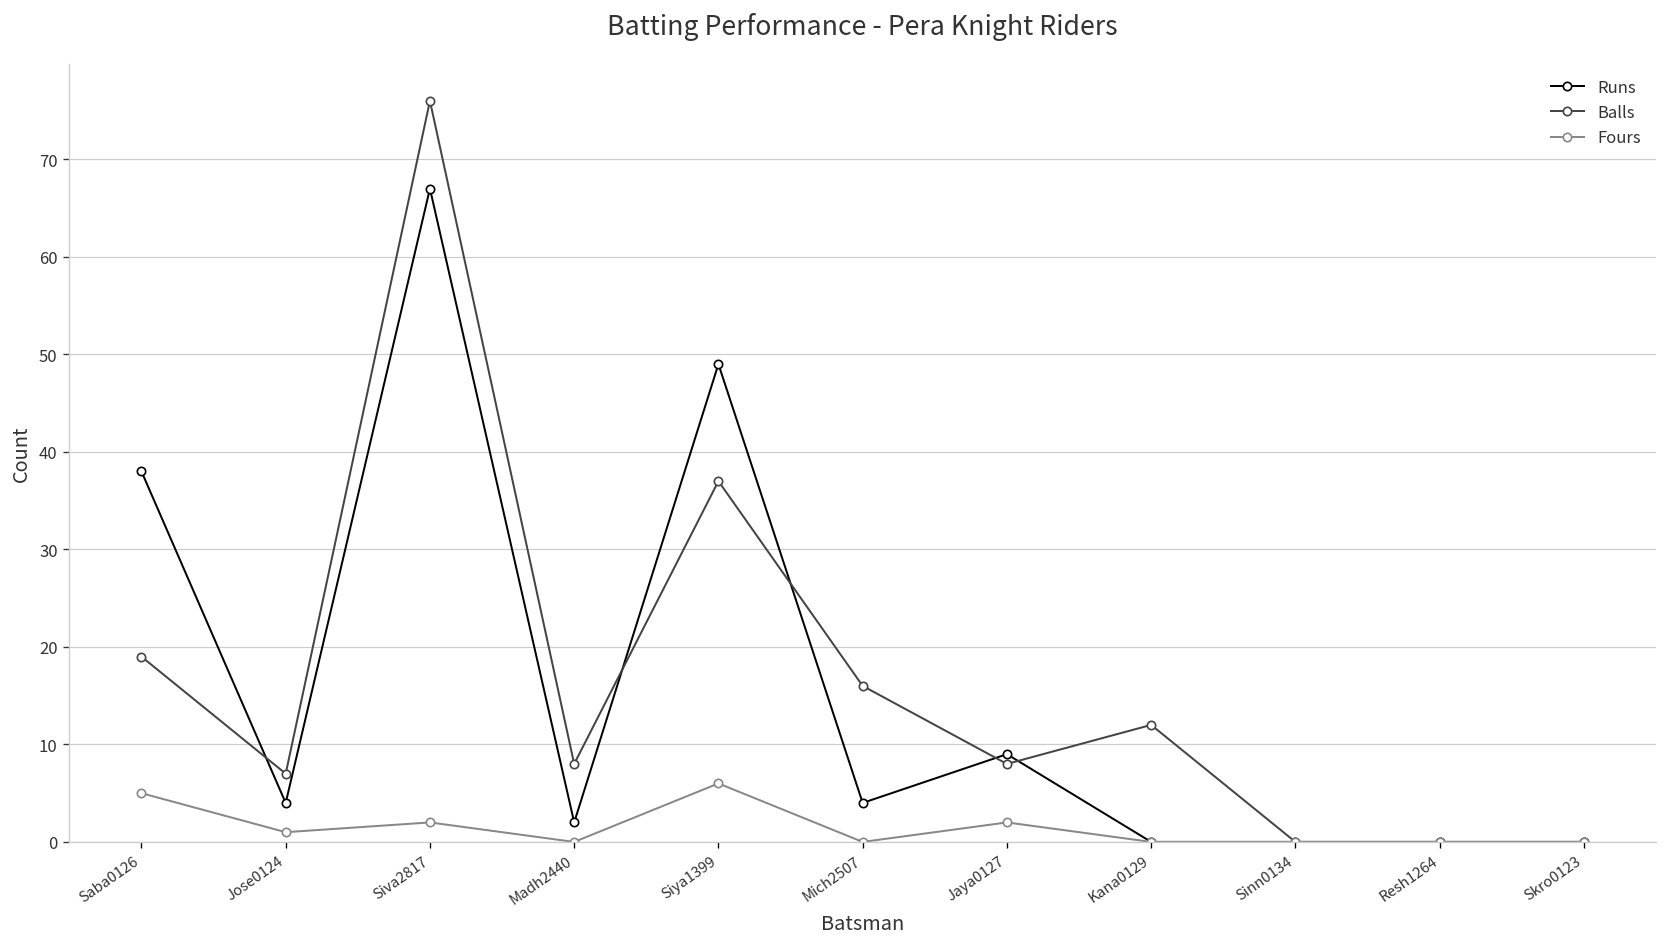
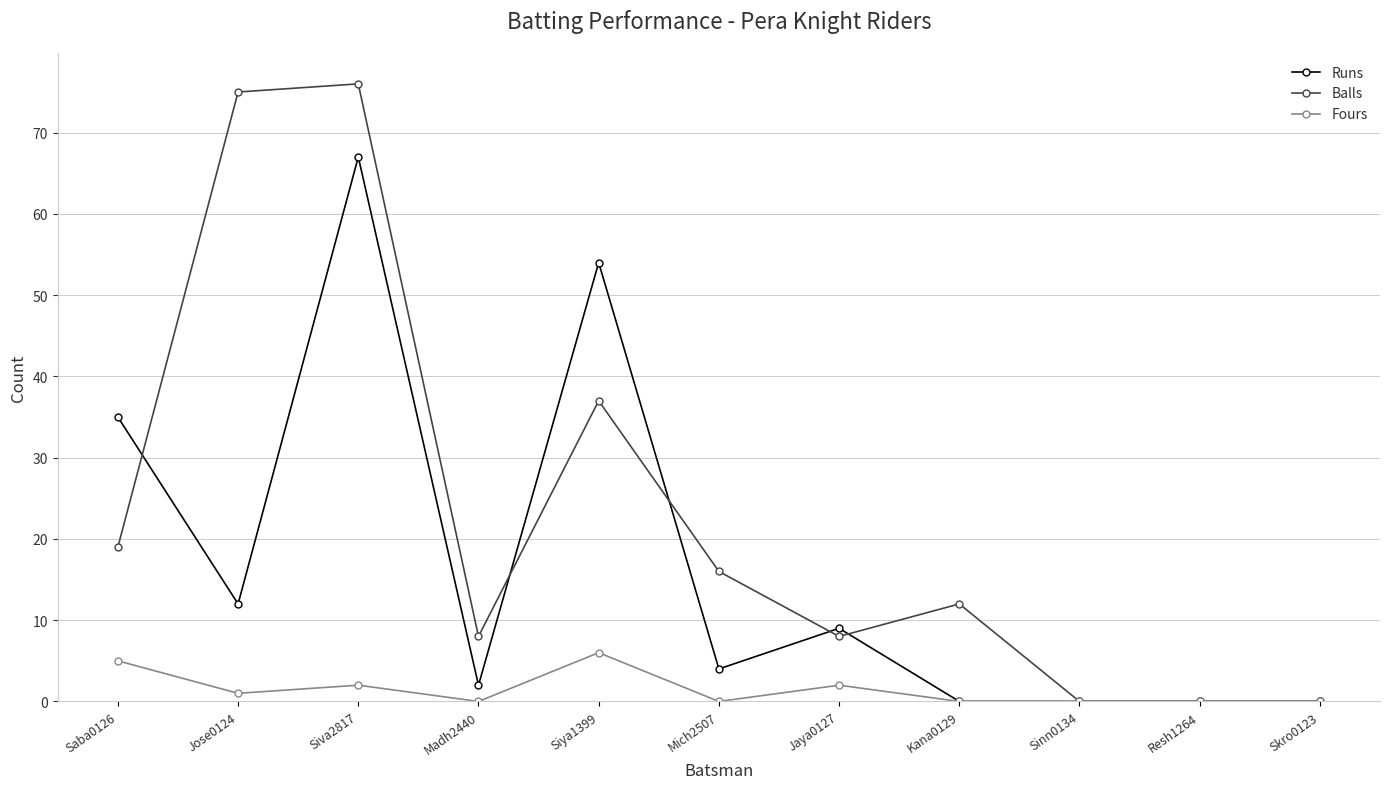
  {
    "Runs": {
-     "Saba0126": 38,
-     "Jose0124": 4,
+     "Saba0126": 35,
+     "Jose0124": 12,
      "Siva2817": 67,
      "Madh2440": 2,
-     "Siya1399": 49,
+     "Siya1399": 54,
      "Mich2507": 4,
      "Jaya0127": 9
    },
    "Balls": {
      "Saba0126": 19,
-     "Jose0124": 7,
+     "Jose0124": 75,
      "Siva2817": 76,
      "Madh2440": 8,
      "Siya1399": 37,
      "Mich2507": 16,
      "Jaya0127": 8,
      "Kana0129": 12
    },
    "Fours": {
      "Saba0126": 5,
      "Jose0124": 1,
      "Siva2817": 2,
      "Madh2440": 0,
      "Siya1399": 6,
      "Mich2507": 0,
      "Jaya0127": 2
    }
  }
